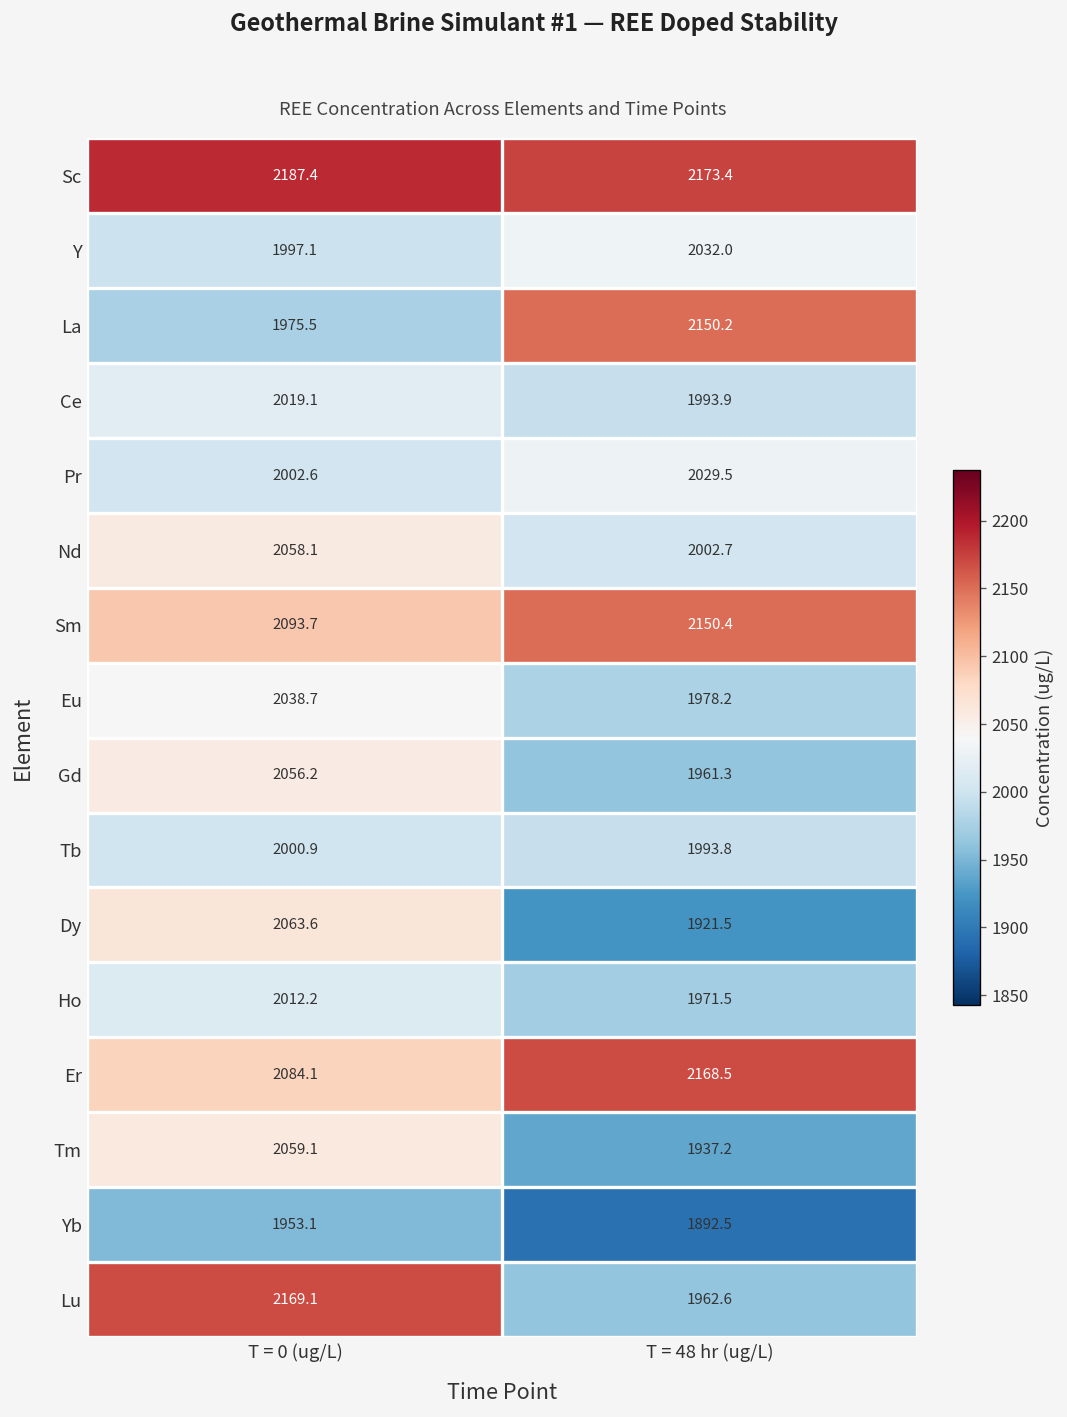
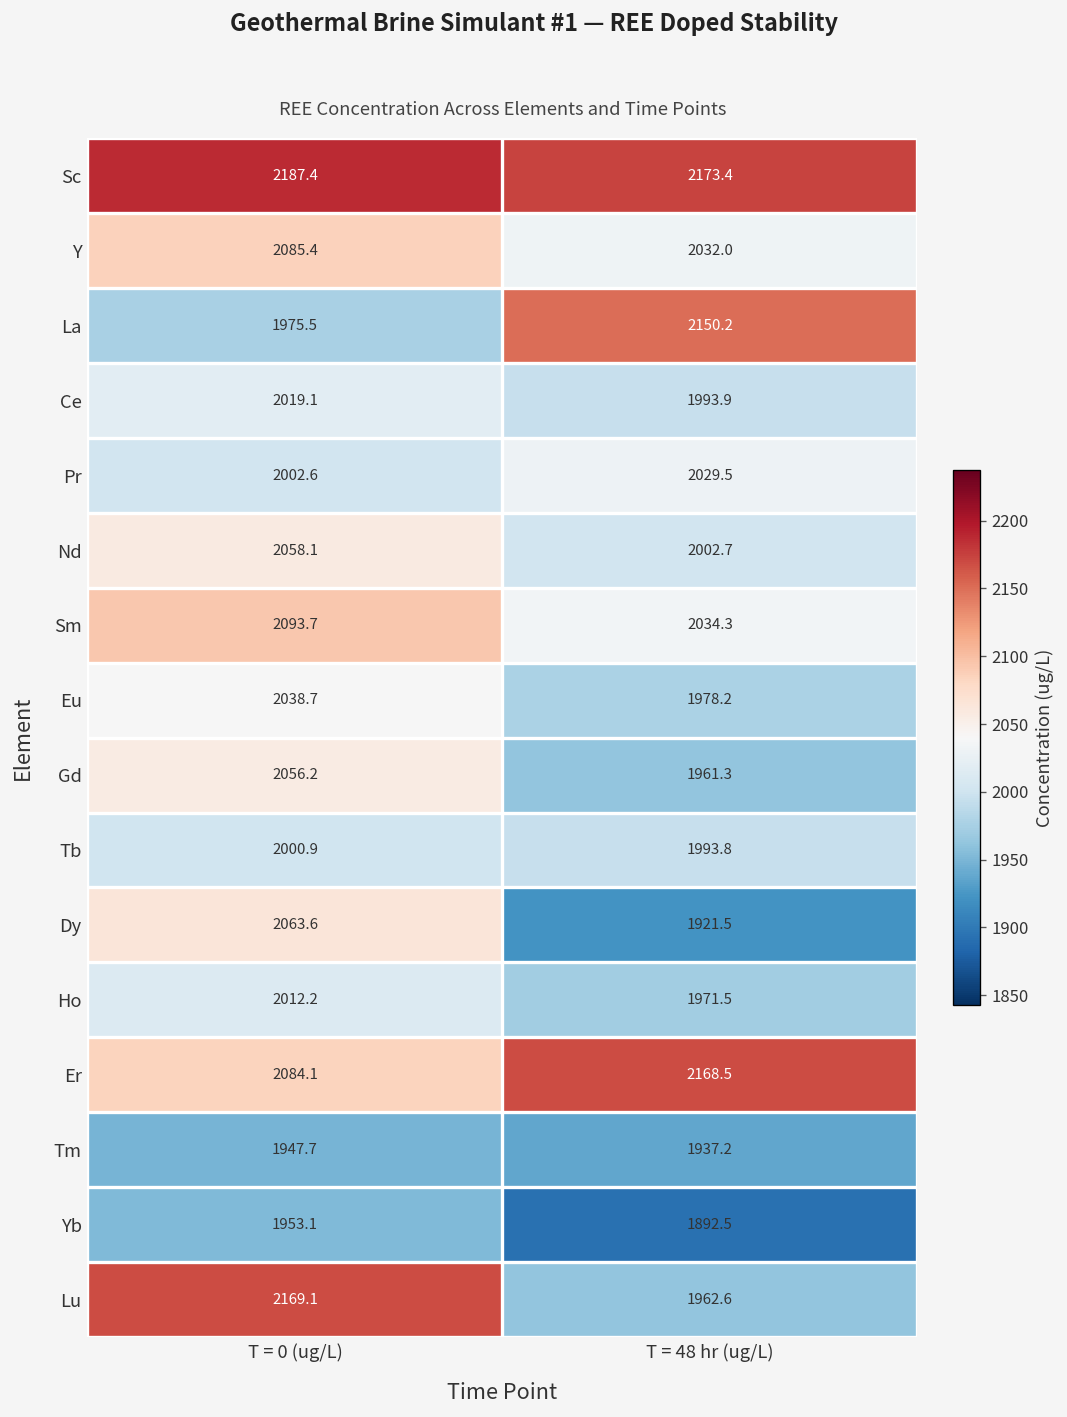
  {
    "Sc": {
      "T = 0 (ug/L)": 2187.4,
      "T = 48 hr (ug/L)": 2173.4
    },
    "Y": {
-     "T = 0 (ug/L)": 1997.1,
+     "T = 0 (ug/L)": 2085.4,
      "T = 48 hr (ug/L)": 2032.0
    },
    "La": {
      "T = 0 (ug/L)": 1975.5,
      "T = 48 hr (ug/L)": 2150.2
    },
    "Ce": {
      "T = 0 (ug/L)": 2019.1,
      "T = 48 hr (ug/L)": 1993.9
    },
    "Pr": {
      "T = 0 (ug/L)": 2002.6,
      "T = 48 hr (ug/L)": 2029.5
    },
    "Nd": {
      "T = 0 (ug/L)": 2058.1,
      "T = 48 hr (ug/L)": 2002.7
    },
    "Sm": {
      "T = 0 (ug/L)": 2093.7,
-     "T = 48 hr (ug/L)": 2150.4
+     "T = 48 hr (ug/L)": 2034.3
    },
    "Eu": {
      "T = 0 (ug/L)": 2038.7,
      "T = 48 hr (ug/L)": 1978.2
    },
    "Gd": {
      "T = 0 (ug/L)": 2056.2,
      "T = 48 hr (ug/L)": 1961.3
    },
    "Tb": {
      "T = 0 (ug/L)": 2000.9,
      "T = 48 hr (ug/L)": 1993.8
    },
    "Dy": {
      "T = 0 (ug/L)": 2063.6,
      "T = 48 hr (ug/L)": 1921.5
    },
    "Ho": {
      "T = 0 (ug/L)": 2012.2,
      "T = 48 hr (ug/L)": 1971.5
    },
    "Er": {
      "T = 0 (ug/L)": 2084.1,
      "T = 48 hr (ug/L)": 2168.5
    },
    "Tm": {
-     "T = 0 (ug/L)": 2059.1,
+     "T = 0 (ug/L)": 1947.7,
      "T = 48 hr (ug/L)": 1937.2
    },
    "Yb": {
      "T = 0 (ug/L)": 1953.1,
      "T = 48 hr (ug/L)": 1892.5
    },
    "Lu": {
      "T = 0 (ug/L)": 2169.1,
      "T = 48 hr (ug/L)": 1962.6
    }
  }
